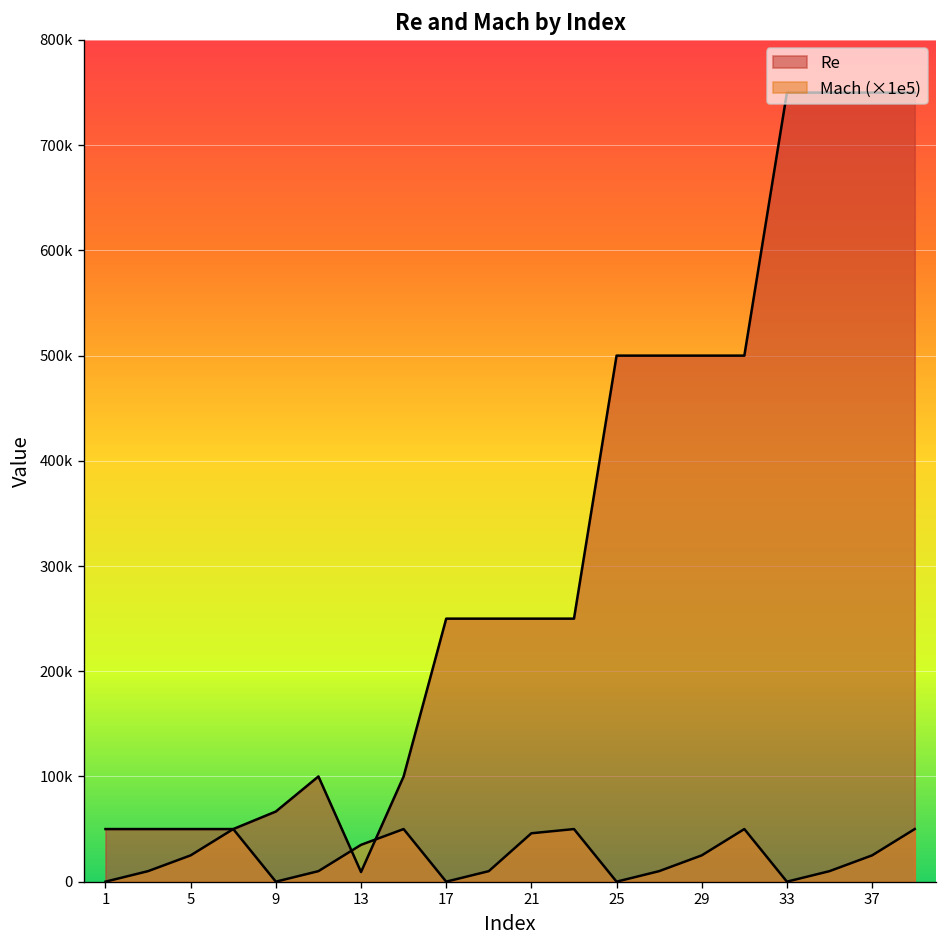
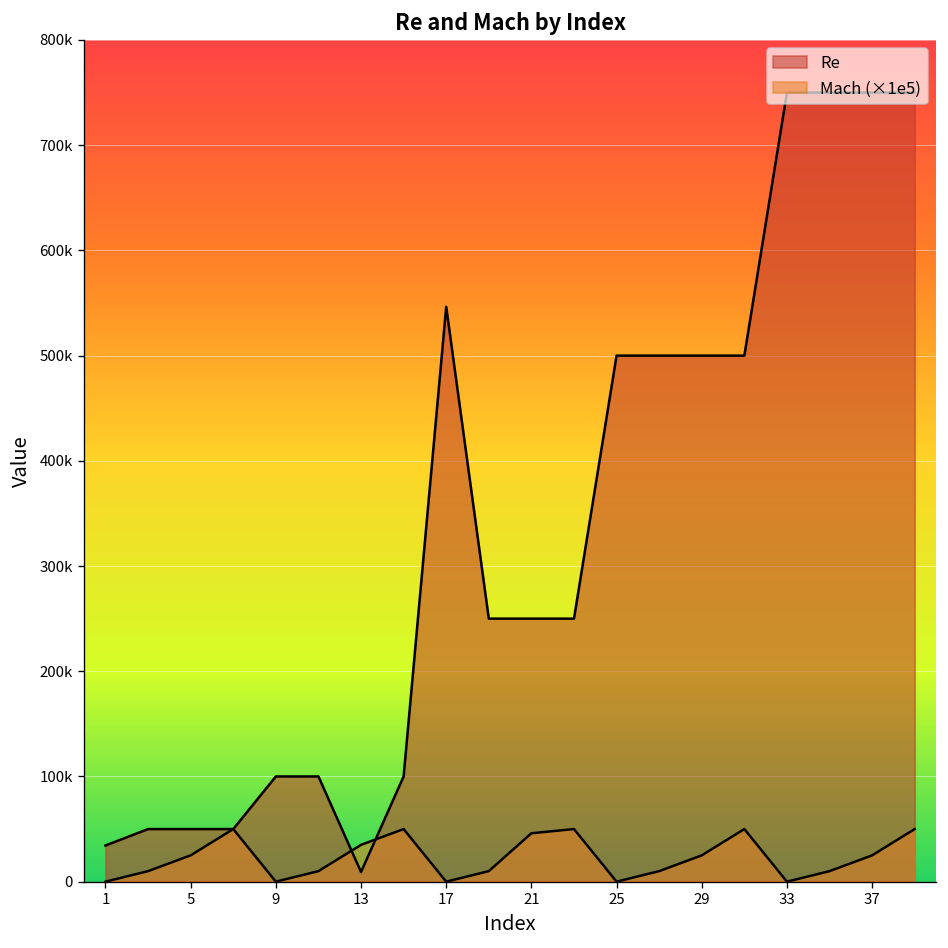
  {
    "Re": {
-     "1": 50000,
+     "1": 30000,
      "5": 50000,
-     "9": 70000,
+     "9": 100000,
      "13": 10000,
-     "17": 250000,
+     "17": 550000,
      "21": 250000,
      "25": 500000,
      "29": 500000
    },
    "Mach (×1e5)": {
      "1": 0,
      "5": 30000,
      "9": 0,
      "13": 40000,
      "17": 0,
      "21": 50000,
      "25": 0,
      "29": 30000,
      "33": 0,
      "37": 30000
    }
  }
